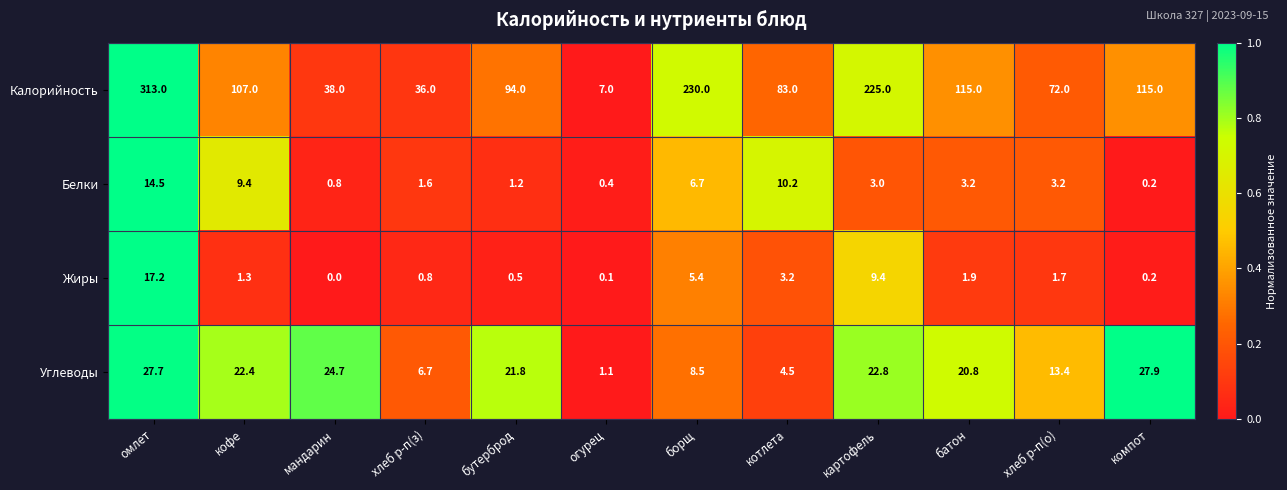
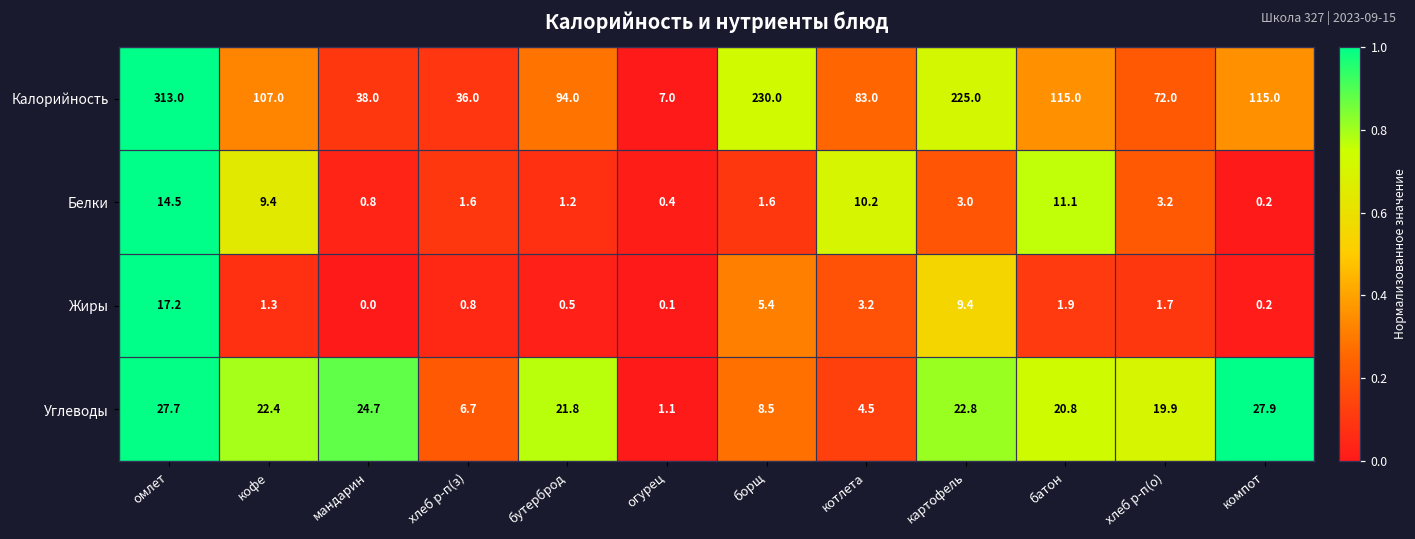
  {
    "Калорийность": {
      "омлет": 313.0,
      "кофе": 107.0,
      "мандарин": 38.0,
      "хлеб р-п(з)": 36.0,
      "бутерброд": 94.0,
      "огурец": 7.0,
      "борщ": 230.0,
      "котлета": 83.0,
      "картофель": 225.0,
      "батон": 115.0,
      "хлеб р-п(о)": 72.0,
      "компот": 115.0
    },
    "Белки": {
      "омлет": 14.5,
      "кофе": 9.4,
      "мандарин": 0.8,
      "хлеб р-п(з)": 1.6,
      "бутерброд": 1.2,
      "огурец": 0.4,
-     "борщ": 6.7,
+     "борщ": 1.6,
      "котлета": 10.2,
      "картофель": 3.0,
-     "батон": 3.2,
+     "батон": 11.1,
      "хлеб р-п(о)": 3.2,
      "компот": 0.2
    },
    "Жиры": {
      "омлет": 17.2,
      "кофе": 1.3,
      "мандарин": 0.0,
      "хлеб р-п(з)": 0.8,
      "бутерброд": 0.5,
      "огурец": 0.1,
      "борщ": 5.4,
      "котлета": 3.2,
      "картофель": 9.4,
      "батон": 1.9,
      "хлеб р-п(о)": 1.7,
      "компот": 0.2
    },
    "Углеводы": {
      "омлет": 27.7,
      "кофе": 22.4,
      "мандарин": 24.7,
      "хлеб р-п(з)": 6.7,
      "бутерброд": 21.8,
      "огурец": 1.1,
      "борщ": 8.5,
      "котлета": 4.5,
      "картофель": 22.8,
      "батон": 20.8,
-     "хлеб р-п(о)": 13.4,
+     "хлеб р-п(о)": 19.9,
      "компот": 27.9
    }
  }
